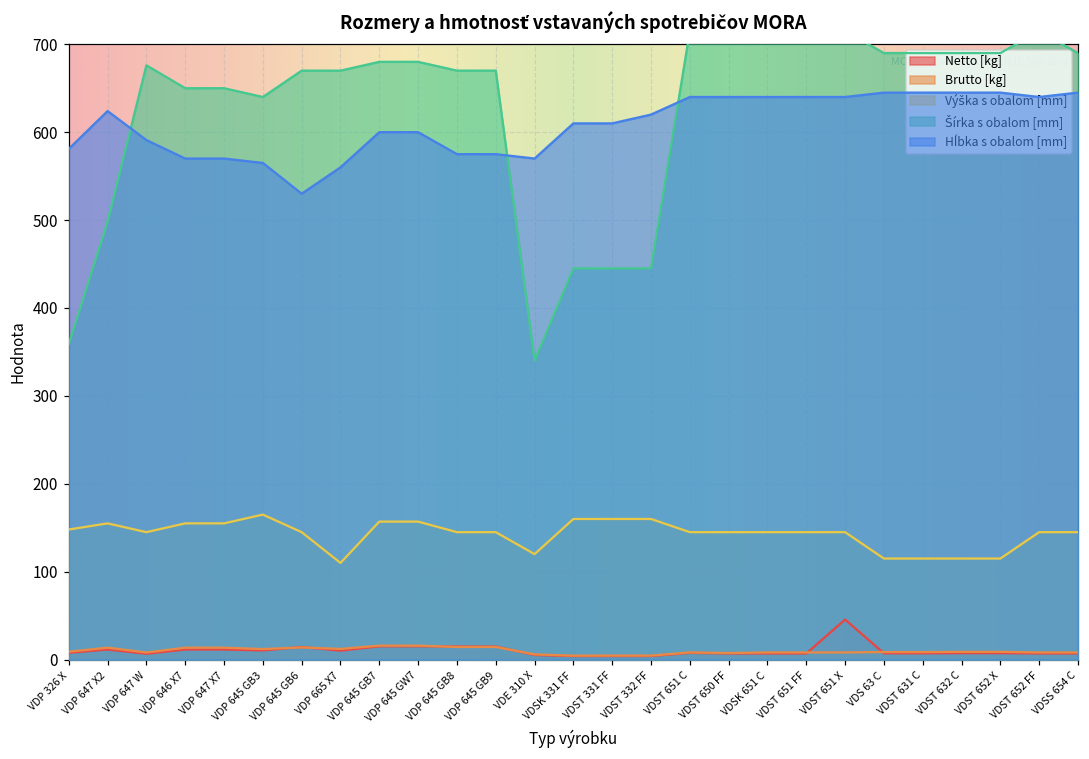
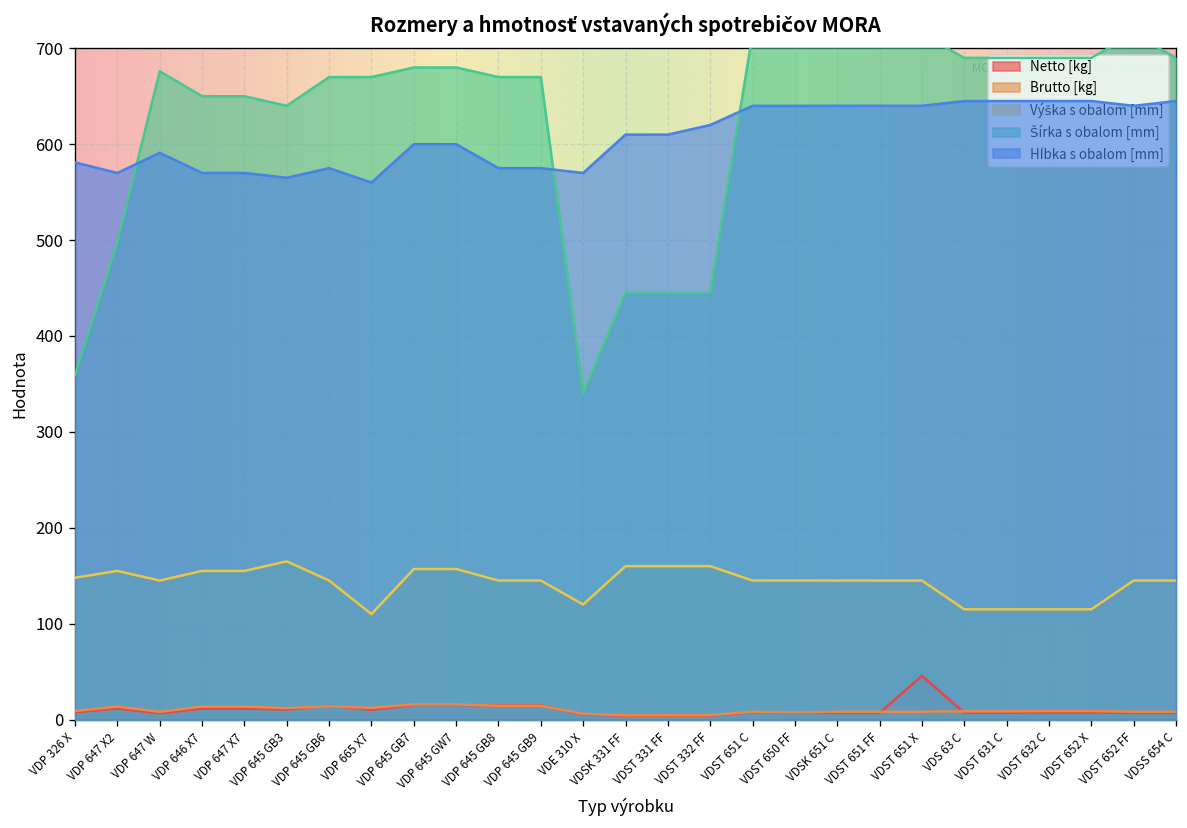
  {
    "Netto [kg]": {
      "VDST 651 X": 50
    },
    "Šírka s obalom [mm]": {
      "VDP 326 X": 360,
      "VDP 647 X2": 500,
      "VDP 647 W": 680,
      "VDP 646 X7": 650,
      "VDP 647 X7": 650,
      "VDP 645 GB3": 640,
      "VDP 645 GB6": 670,
      "VDP 665 X7": 670,
      "VDP 645 GB7": 680,
      "VDP 645 GW7": 680,
      "VDP 645 GB8": 670,
      "VDP 645 GB9": 670,
      "VDE 310 X": 340,
      "VDSK 331 FF": 450,
      "VDST 331 FF": 450,
      "VDST 332 FF": 450,
      "VDS 63 C": 690,
      "VDSS 654 C": 690
    },
    "Hĺbka s obalom [mm]": {
      "VDP 326 X": 580,
-     "VDP 647 X2": 620,
+     "VDP 647 X2": 570,
      "VDP 647 W": 590,
      "VDP 646 X7": 570,
      "VDP 647 X7": 570,
      "VDP 645 GB3": 570,
-     "VDP 645 GB6": 530,
+     "VDP 645 GB6": 580,
      "VDP 665 X7": 560,
      "VDP 645 GB7": 600,
      "VDP 645 GW7": 600,
      "VDP 645 GB8": 580,
      "VDP 645 GB9": 580,
      "VDE 310 X": 570,
      "VDSK 331 FF": 610,
      "VDST 331 FF": 610,
      "VDST 332 FF": 620,
      "VDST 651 C": 640,
      "VDST 650 FF": 640,
      "VDSK 651 C": 640,
      "VDST 651 FF": 640,
      "VDST 651 X": 640,
      "VDS 63 C": 650,
      "VDSS 654 C": 650
    }
  }
